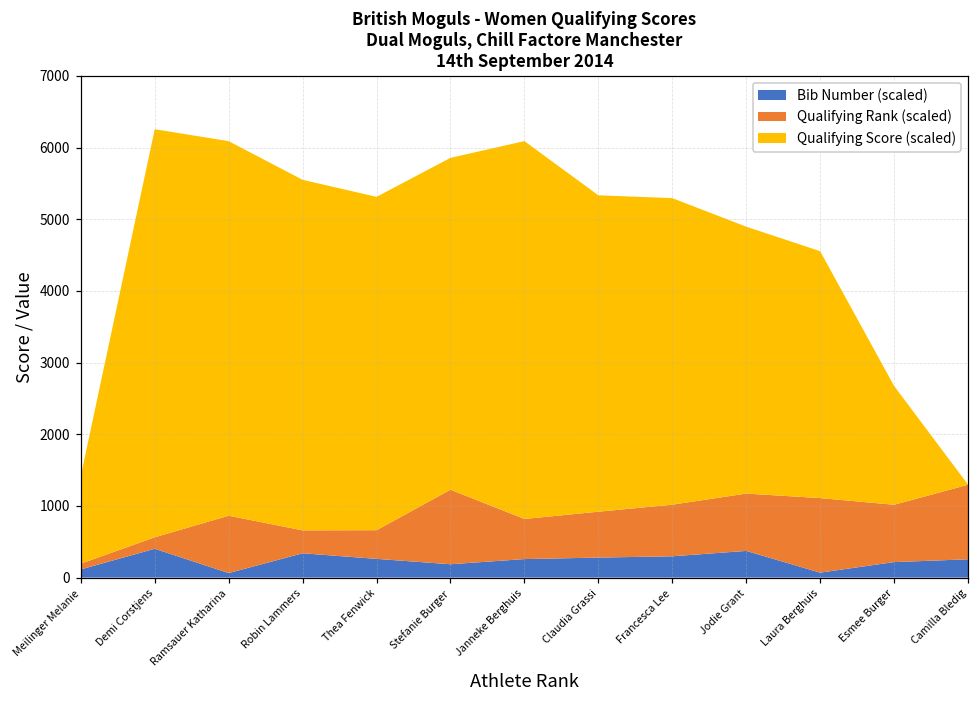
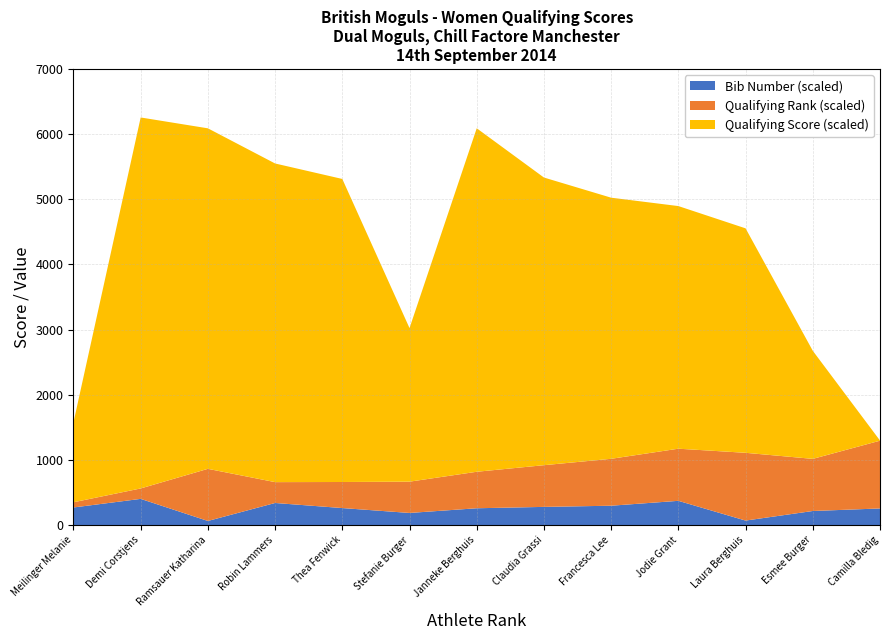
  {
    "Bib Number (scaled)": {
-     "Meilinger Melanie": 100
+     "Meilinger Melanie": 300
    },
    "Qualifying Rank (scaled)": {
-     "Stefanie Burger": 1000
+     "Stefanie Burger": 500
    },
    "Qualifying Score (scaled)": {
      "Meilinger Melanie": 1200,
      "Demi Corstjens": 5700,
      "Ramsauer Katharina": 5200,
      "Robin Lammers": 4900,
      "Thea Fenwick": 4700,
-     "Stefanie Burger": 4600,
+     "Stefanie Burger": 2400,
      "Janneke Berghuis": 5300,
      "Claudia Grassi": 4400,
-     "Francesca Lee": 4300,
+     "Francesca Lee": 4000,
      "Jodie Grant": 3700,
      "Laura Berghuis": 3400,
      "Esmee Burger": 1700
    }
  }
